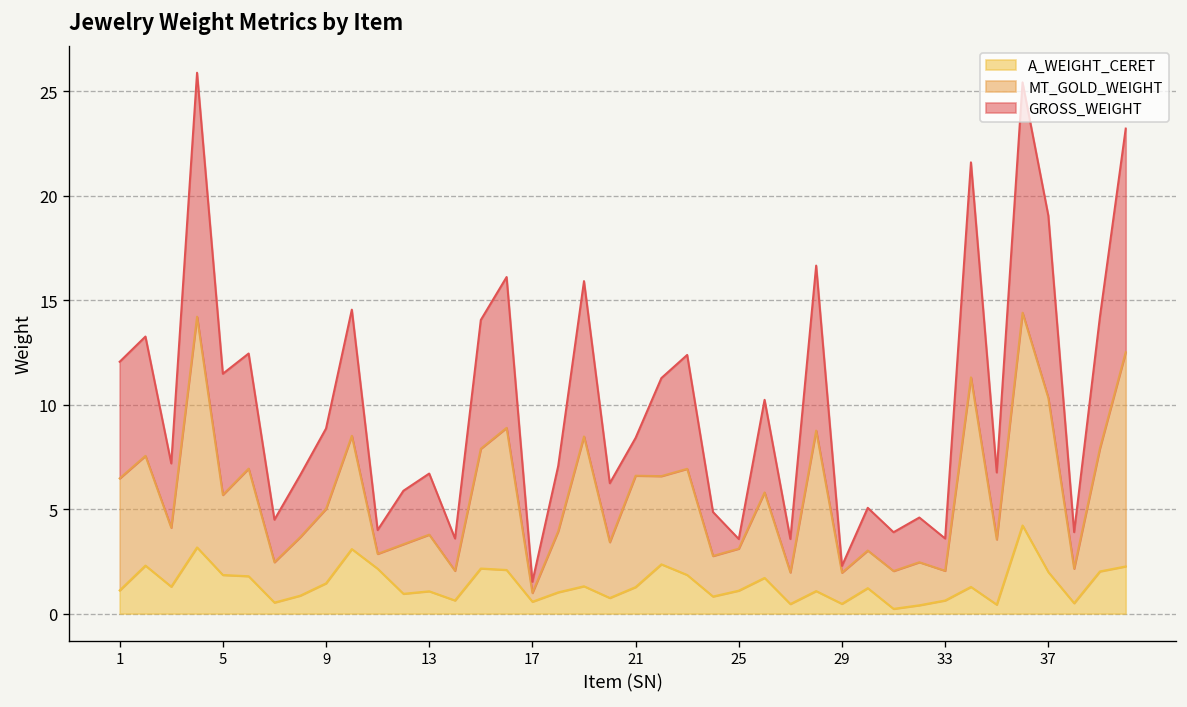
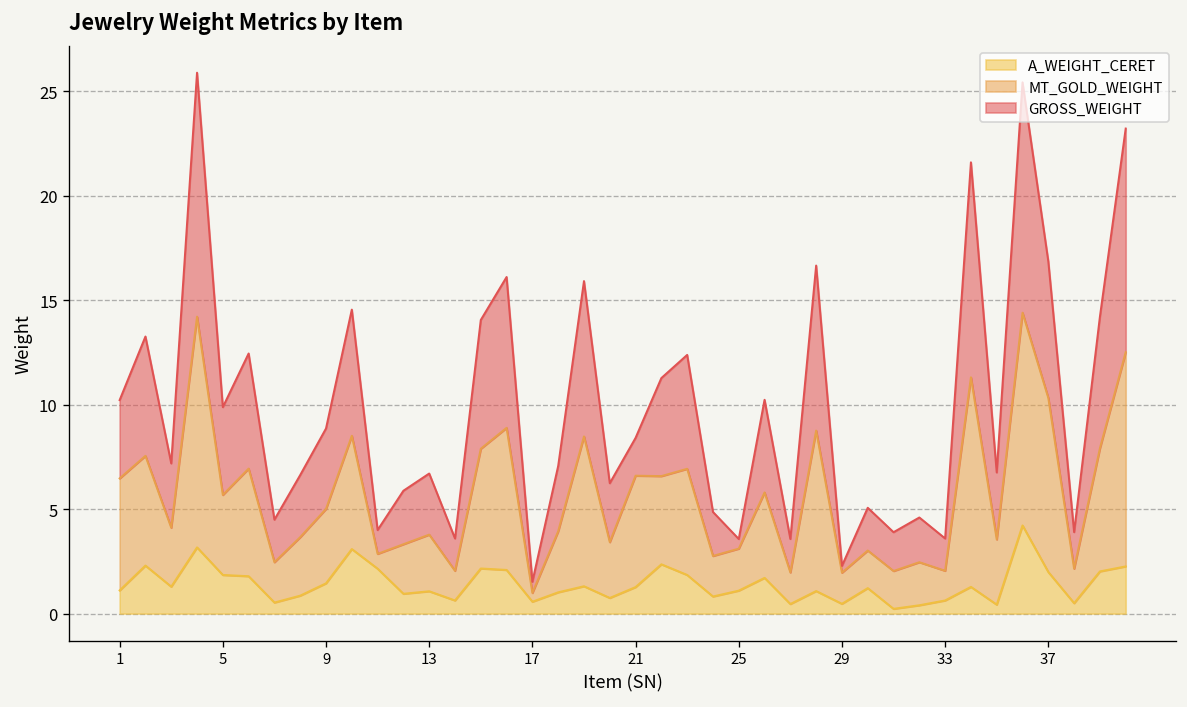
  {
    "GROSS_WEIGHT": {
-     "1": 5.6,
-     "5": 5.8,
+     "1": 3.7,
+     "5": 4.2,
      "9": 3.8,
      "13": 2.9,
      "17": 0.5,
      "21": 1.8,
      "25": 0.5,
      "29": 0.3,
      "33": 1.5,
-     "37": 8.7
+     "37": 6.5
    }
  }
